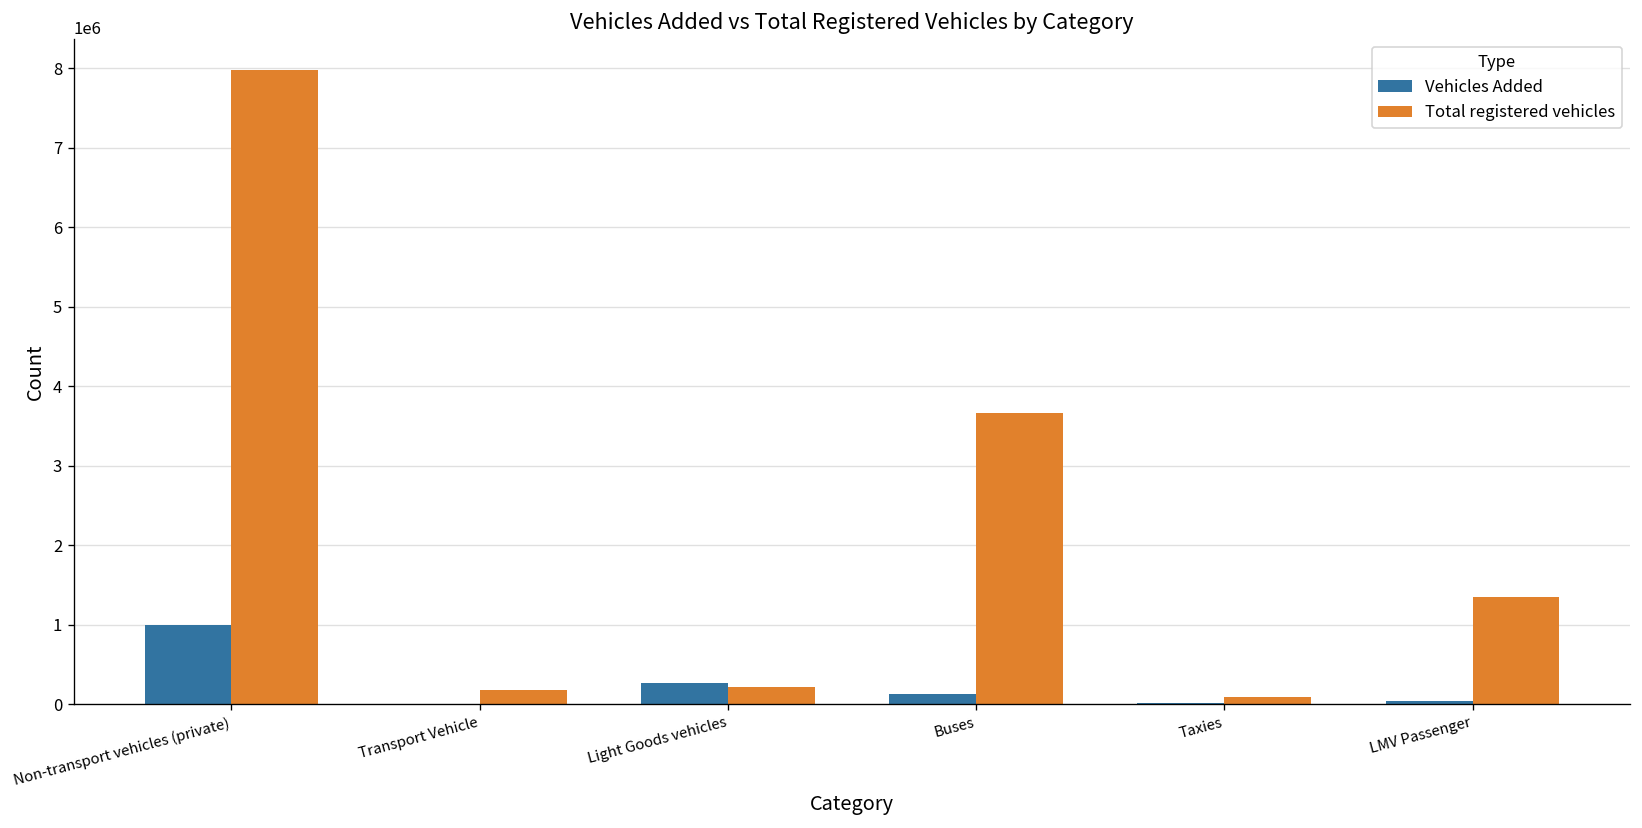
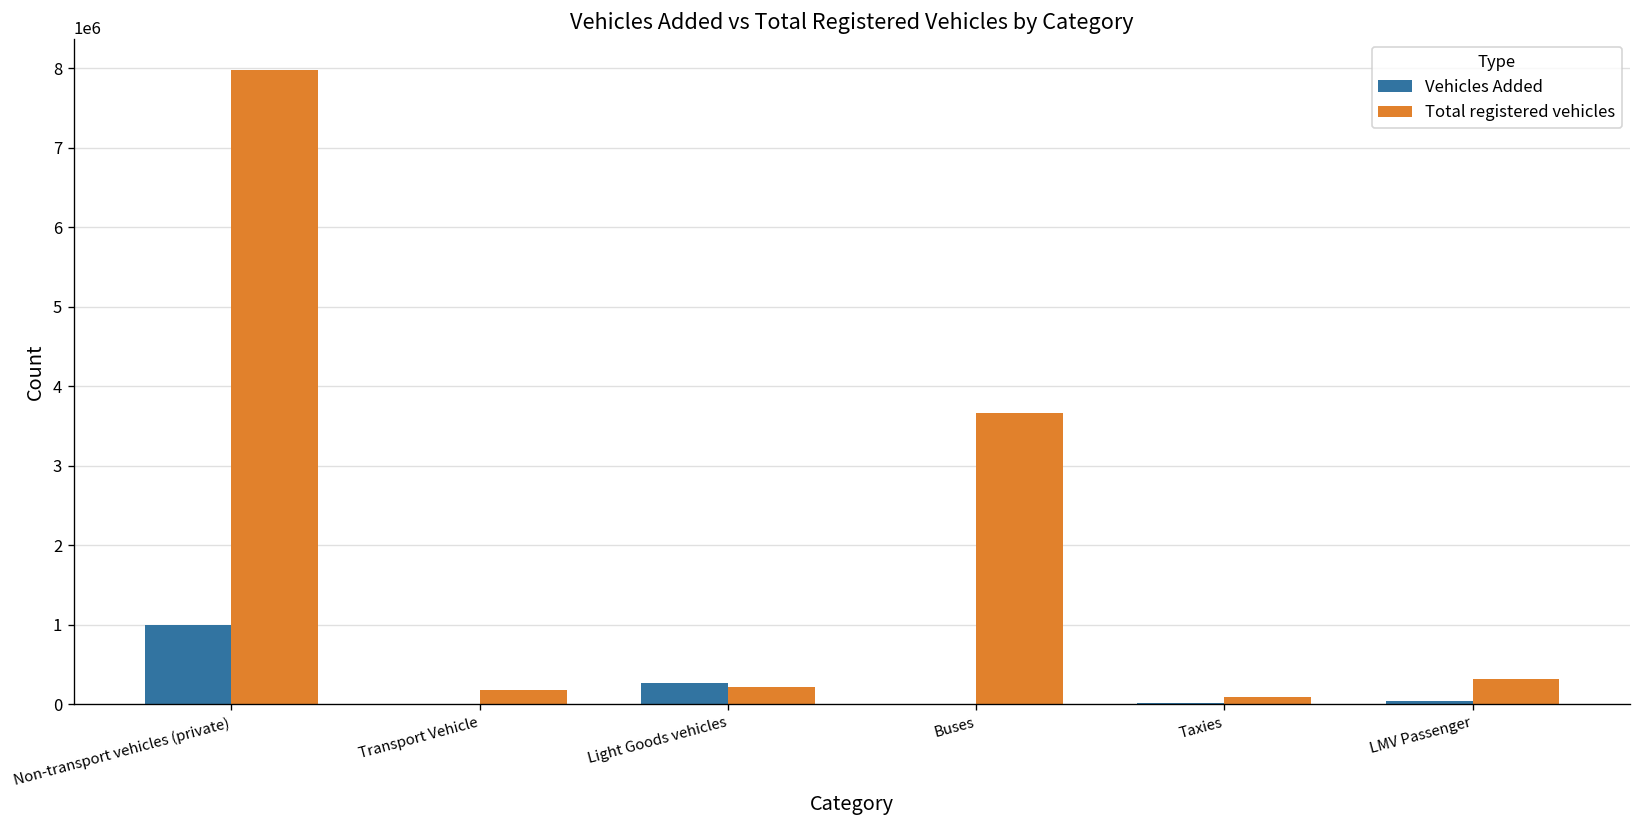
  {
    "Vehicles Added": {
      "Non-transport vehicles (private)": 1000000,
      "Light Goods vehicles": 300000,
-     "Buses": 100000,
+     "Buses": 0,
      "LMV Passenger": 0
    },
    "Total registered vehicles": {
      "Non-transport vehicles (private)": 8000000,
      "Transport Vehicle": 200000,
      "Light Goods vehicles": 200000,
      "Buses": 3700000,
      "Taxies": 100000,
-     "LMV Passenger": 1300000
+     "LMV Passenger": 300000
    }
  }
